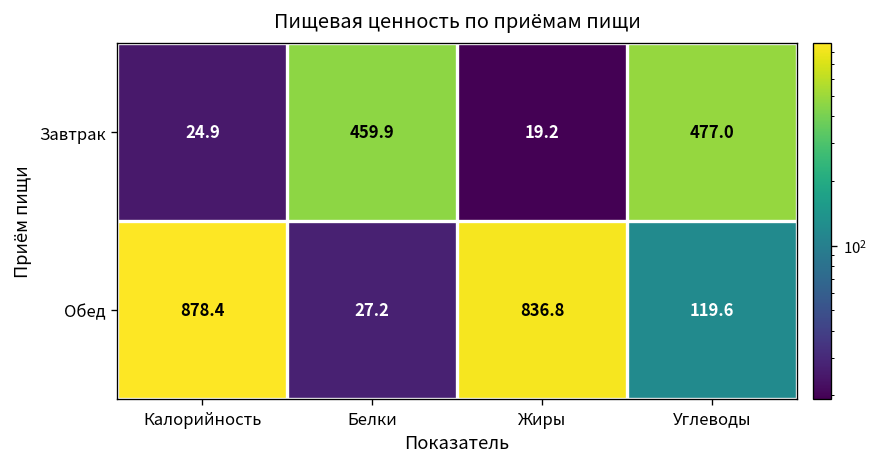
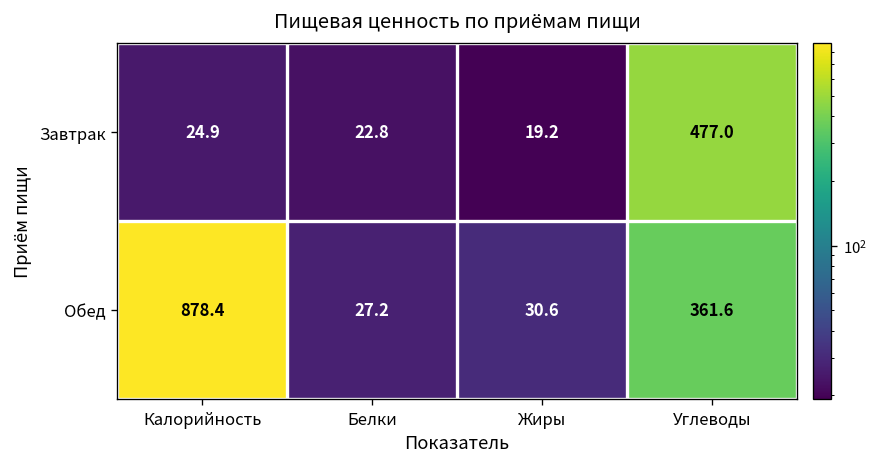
  {
    "Завтрак": {
      "Калорийность": 24.9,
-     "Белки": 459.9,
+     "Белки": 22.8,
      "Жиры": 19.2,
      "Углеводы": 477.0
    },
    "Обед": {
      "Калорийность": 878.4,
      "Белки": 27.2,
-     "Жиры": 836.8,
-     "Углеводы": 119.6
+     "Жиры": 30.6,
+     "Углеводы": 361.6
    }
  }
